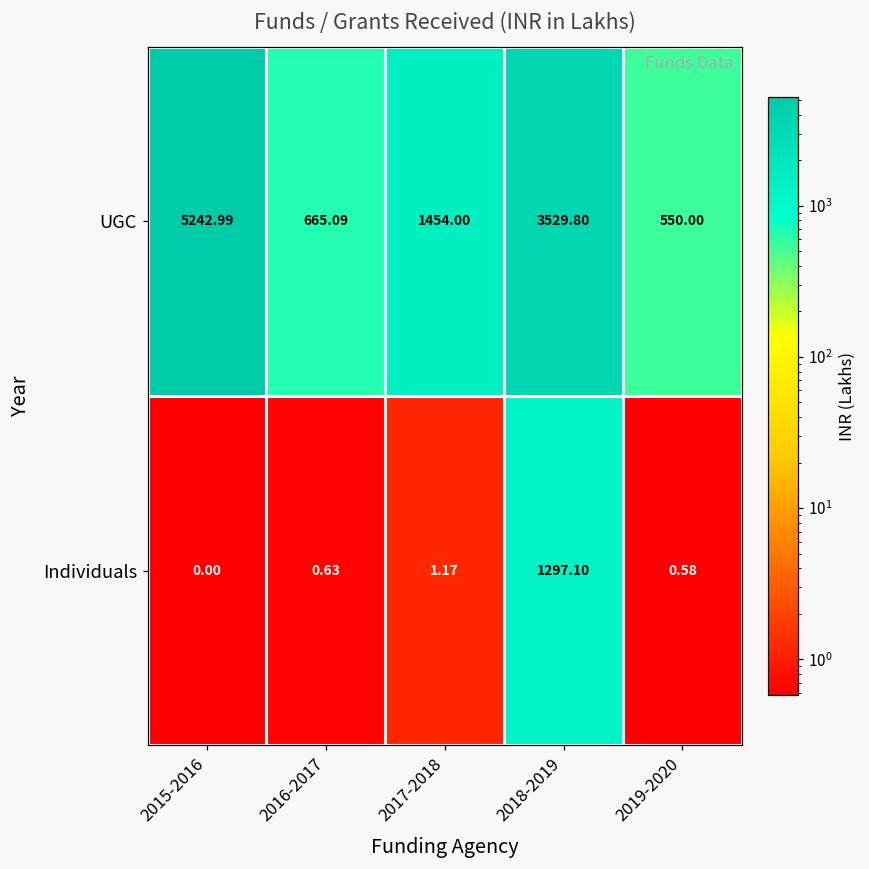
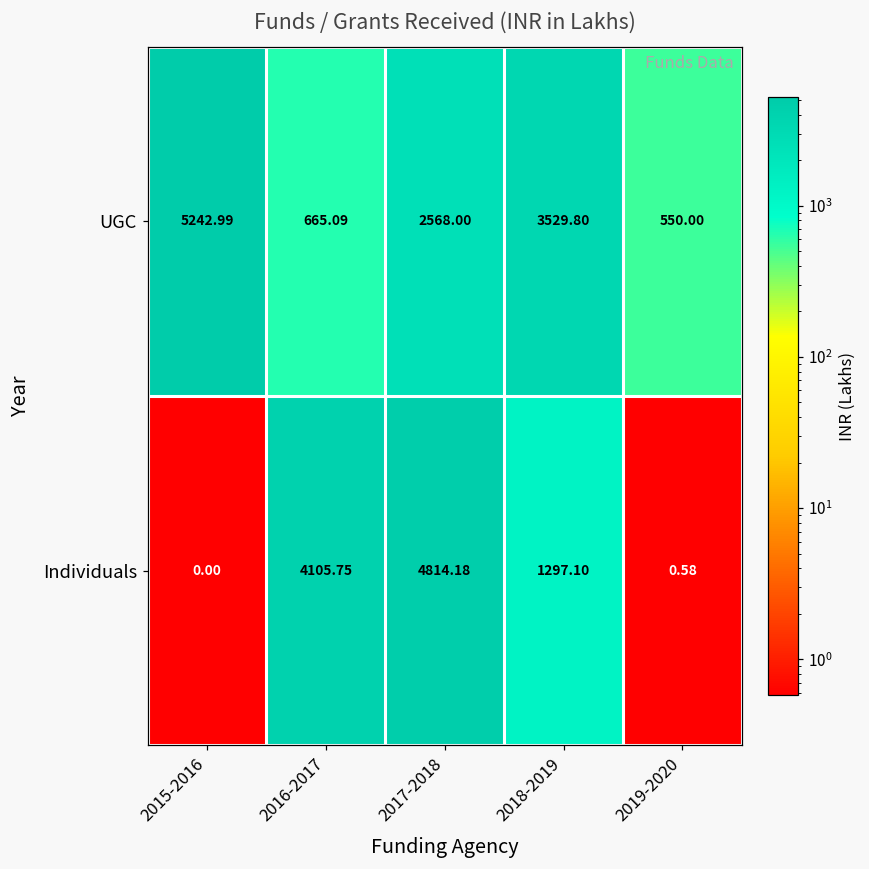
  {
    "UGC": {
      "2015-2016": 5242.99,
      "2016-2017": 665.09,
-     "2017-2018": 1454.00,
+     "2017-2018": 2568.00,
      "2018-2019": 3529.80
    },
    "Individuals": {
      "2015-2016": 0.00,
-     "2016-2017": 0.63,
-     "2017-2018": 1.17,
+     "2016-2017": 4105.75,
+     "2017-2018": 4814.18,
      "2018-2019": 1297.10,
      "2019-2020": 0.58
    }
  }
